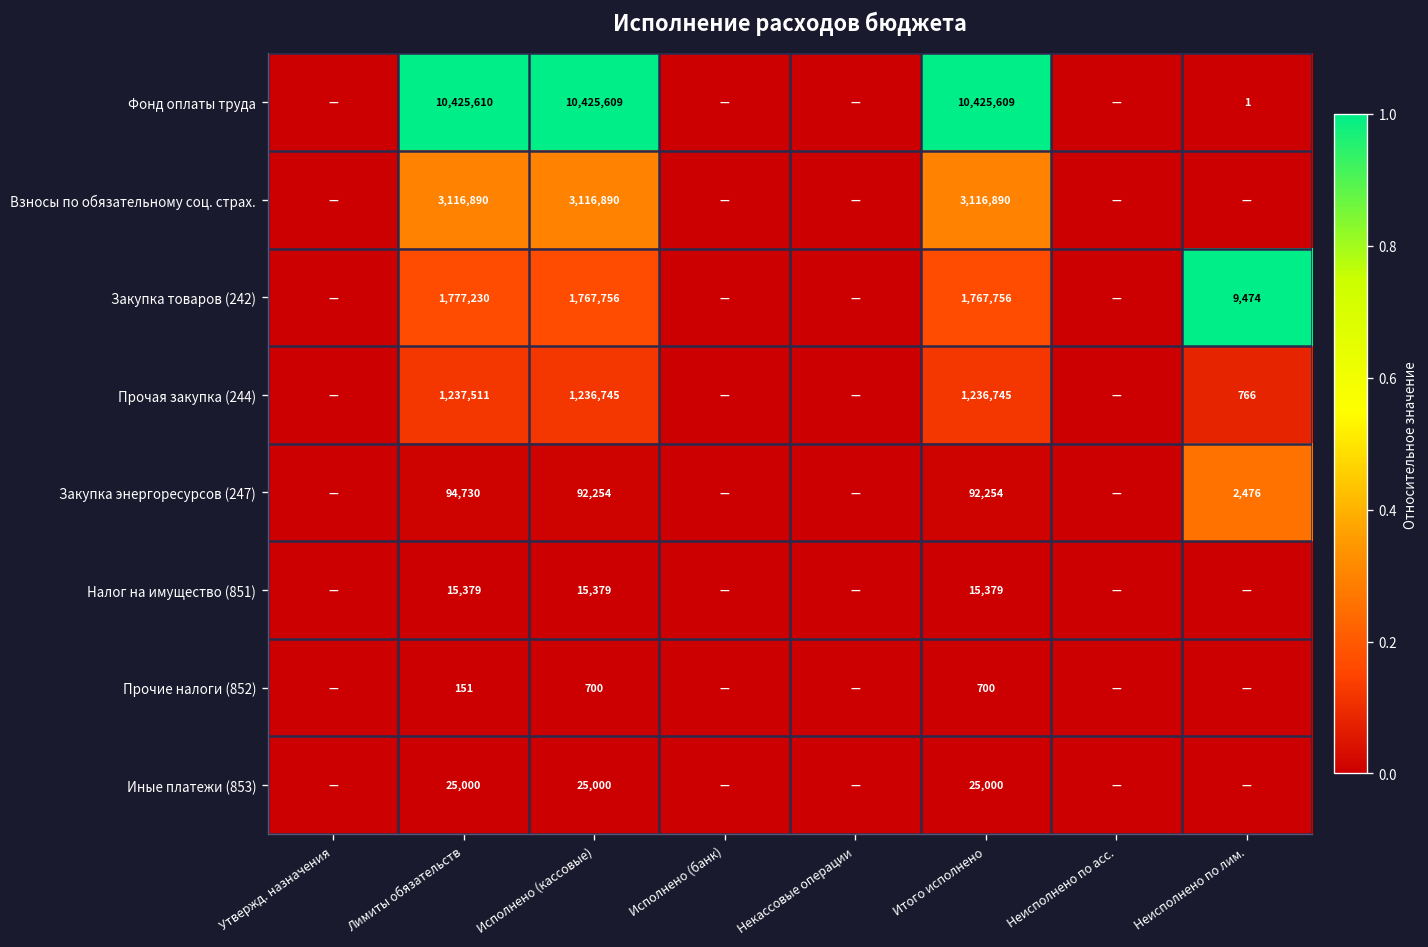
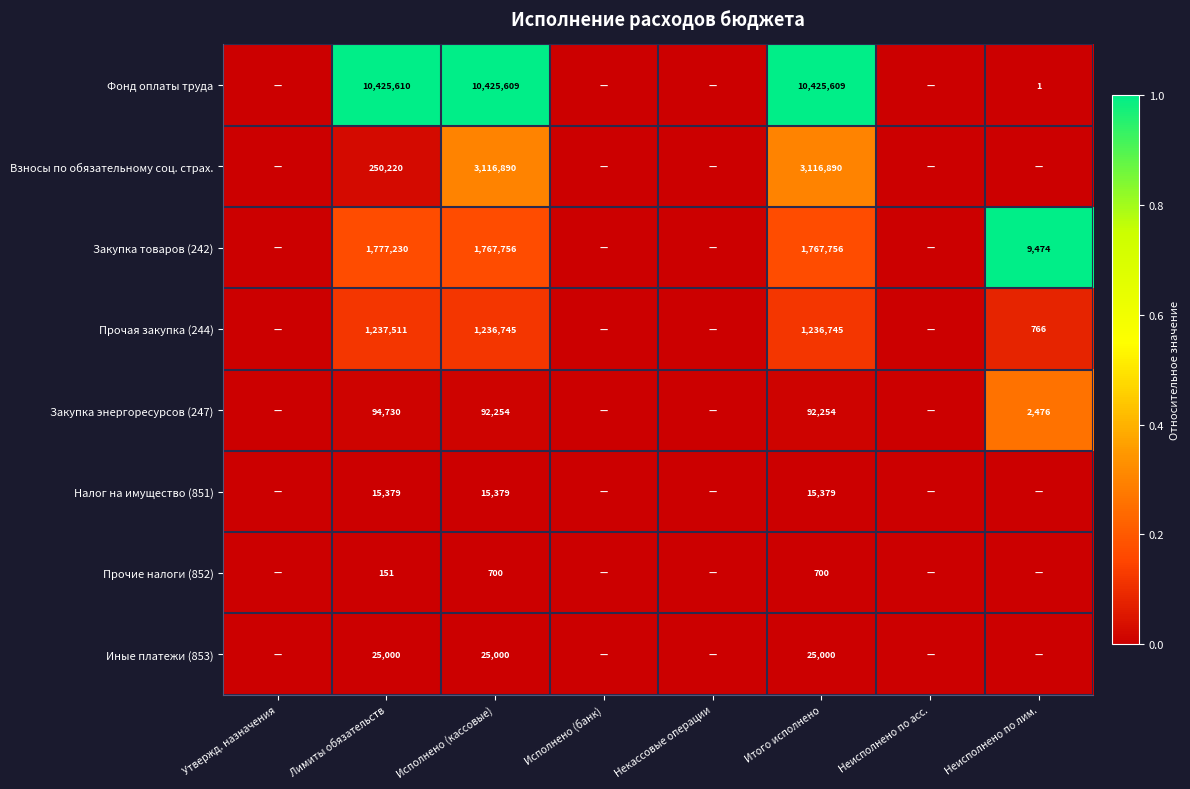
  {
    "Фонд оплаты труда": {
      "Лимиты обязательств": "10,425,610",
      "Исполнено (кассовые)": "10,425,609",
      "Итого исполнено": "10,425,609",
      "Неисполнено по лим.": "1"
    },
    "Взносы по обязательному соц. страх.": {
-     "Лимиты обязательств": "3,116,890",
+     "Лимиты обязательств": "250,220",
      "Исполнено (кассовые)": "3,116,890",
      "Итого исполнено": "3,116,890"
    },
    "Закупка товаров (242)": {
      "Лимиты обязательств": "1,777,230",
      "Исполнено (кассовые)": "1,767,756",
      "Итого исполнено": "1,767,756",
      "Неисполнено по лим.": "9,474"
    },
    "Прочая закупка (244)": {
      "Лимиты обязательств": "1,237,511",
      "Исполнено (кассовые)": "1,236,745",
      "Итого исполнено": "1,236,745",
      "Неисполнено по лим.": "766"
    },
    "Закупка энергоресурсов (247)": {
      "Лимиты обязательств": "94,730",
      "Исполнено (кассовые)": "92,254",
      "Итого исполнено": "92,254",
      "Неисполнено по лим.": "2,476"
    },
    "Налог на имущество (851)": {
      "Лимиты обязательств": "15,379",
      "Исполнено (кассовые)": "15,379",
      "Итого исполнено": "15,379"
    },
    "Прочие налоги (852)": {
      "Лимиты обязательств": "151",
      "Исполнено (кассовые)": "700",
      "Итого исполнено": "700"
    },
    "Иные платежи (853)": {
      "Лимиты обязательств": "25,000",
      "Исполнено (кассовые)": "25,000",
      "Итого исполнено": "25,000"
    }
  }
